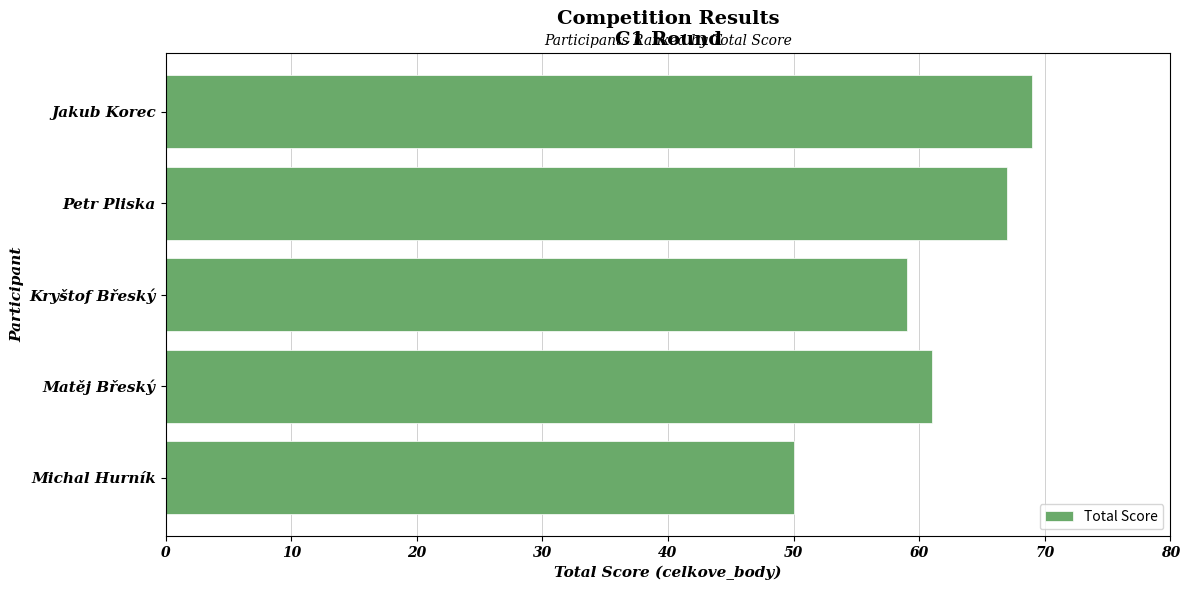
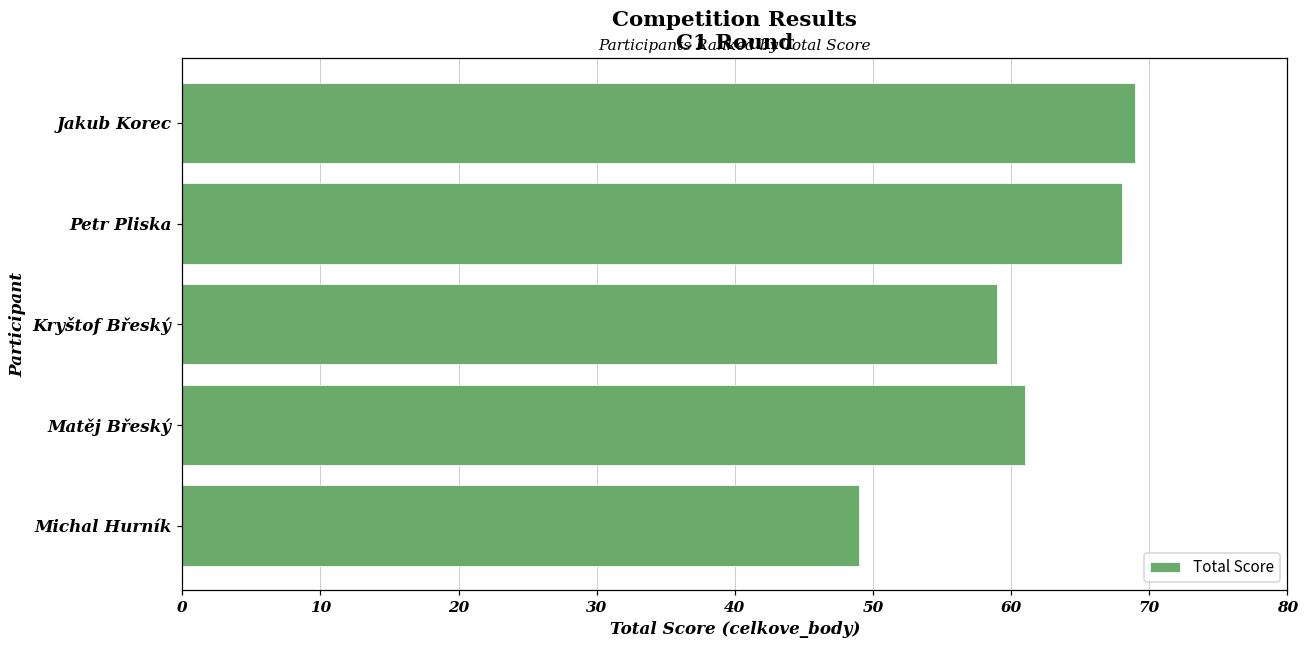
  {
    "Jakub Korec": 69,
-   "Petr Pliska": 67,
+   "Petr Pliska": 68,
    "Kryštof Břeský": 59,
    "Matěj Břeský": 61,
-   "Michal Hurník": 50
+   "Michal Hurník": 49
  }
